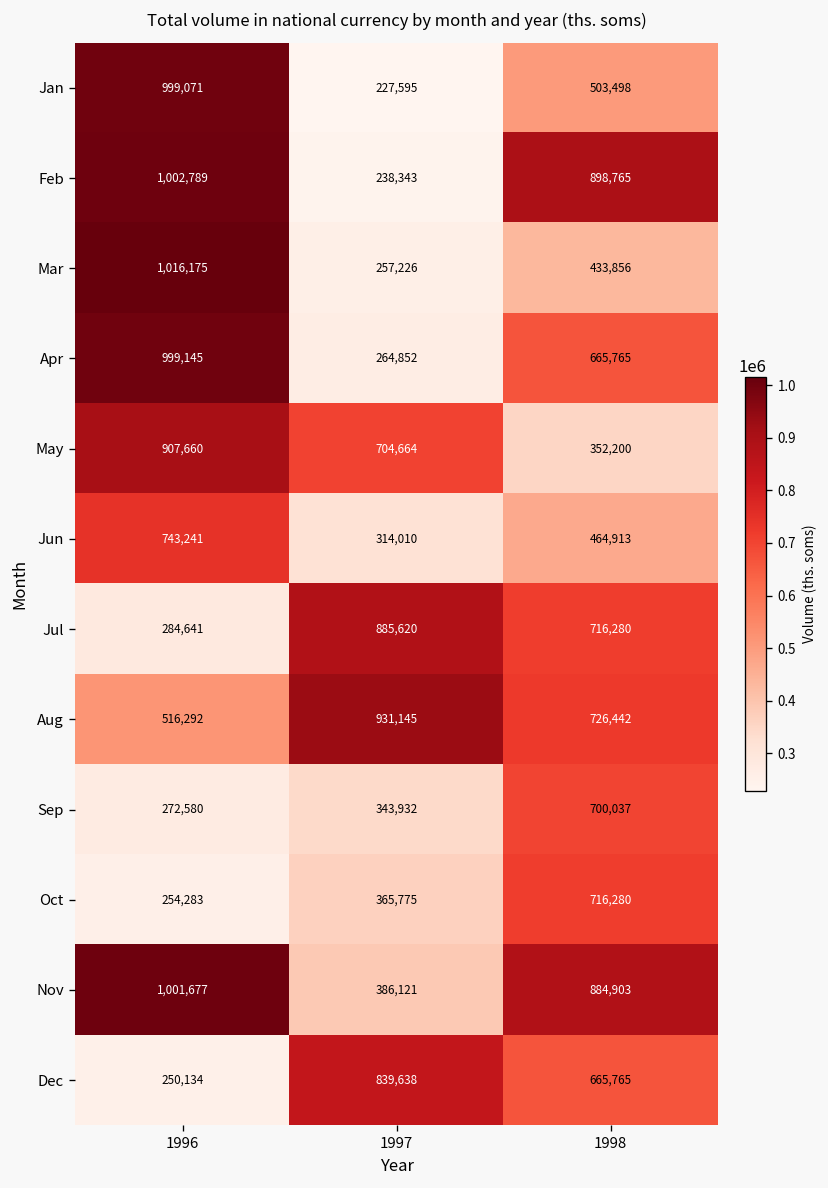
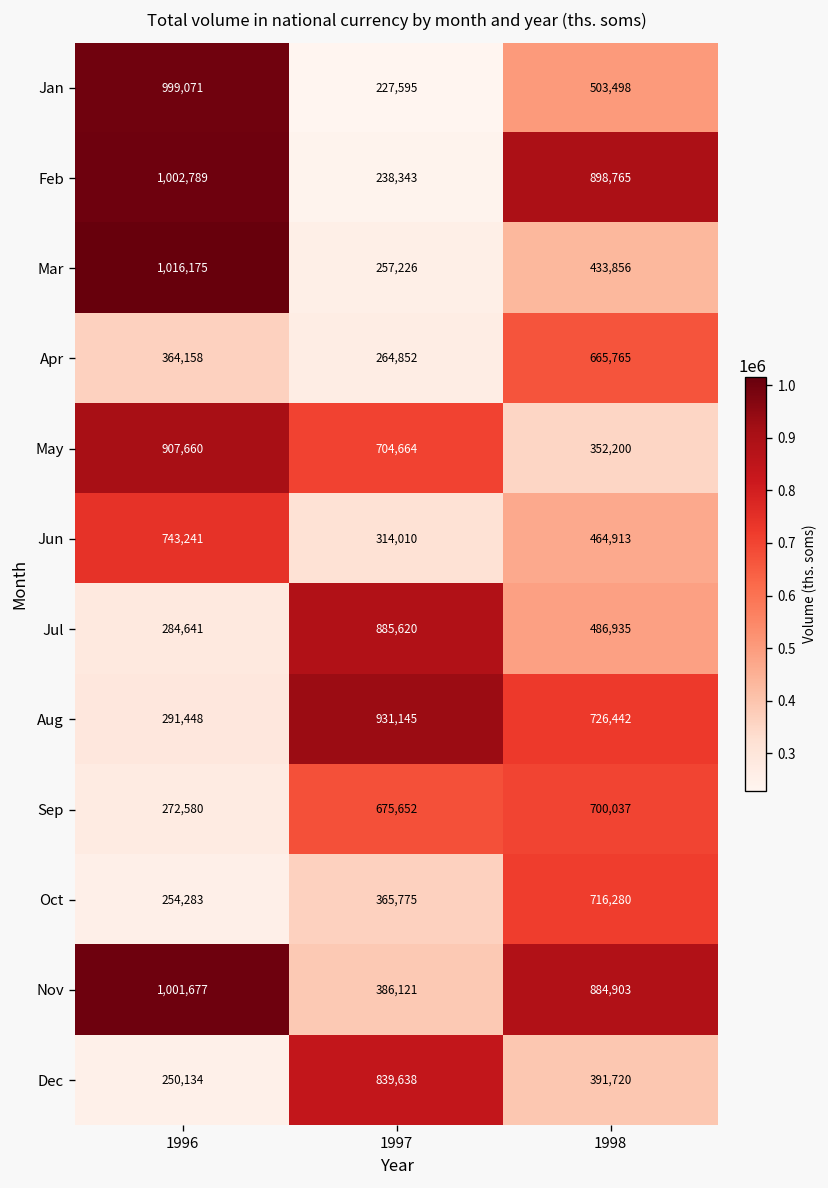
  {
    "Jan": {
      "1996": "999,071",
      "1997": "227,595",
      "1998": "503,498"
    },
    "Feb": {
      "1996": "1,002,789",
      "1997": "238,343",
      "1998": "898,765"
    },
    "Mar": {
      "1996": "1,016,175",
      "1997": "257,226",
      "1998": "433,856"
    },
    "Apr": {
-     "1996": "999,145",
+     "1996": "364,158",
      "1997": "264,852",
      "1998": "665,765"
    },
    "May": {
      "1996": "907,660",
      "1997": "704,664",
      "1998": "352,200"
    },
    "Jun": {
      "1996": "743,241",
      "1997": "314,010",
      "1998": "464,913"
    },
    "Jul": {
      "1996": "284,641",
      "1997": "885,620",
-     "1998": "716,280"
+     "1998": "486,935"
    },
    "Aug": {
-     "1996": "516,292",
+     "1996": "291,448",
      "1997": "931,145",
      "1998": "726,442"
    },
    "Sep": {
      "1996": "272,580",
-     "1997": "343,932",
+     "1997": "675,652",
      "1998": "700,037"
    },
    "Oct": {
      "1996": "254,283",
      "1997": "365,775",
      "1998": "716,280"
    },
    "Nov": {
      "1996": "1,001,677",
      "1997": "386,121",
      "1998": "884,903"
    },
    "Dec": {
      "1996": "250,134",
      "1997": "839,638",
-     "1998": "665,765"
+     "1998": "391,720"
    }
  }
